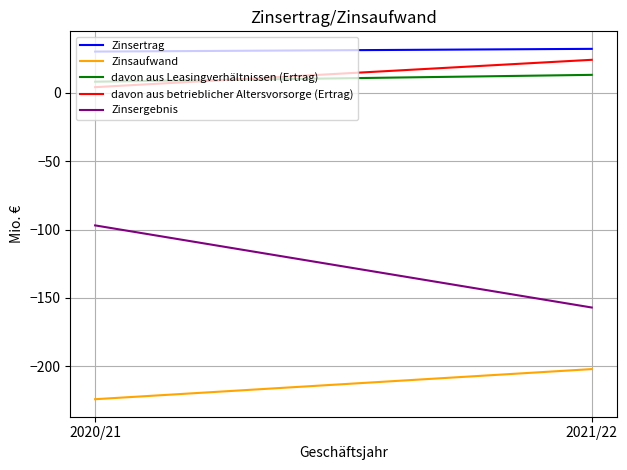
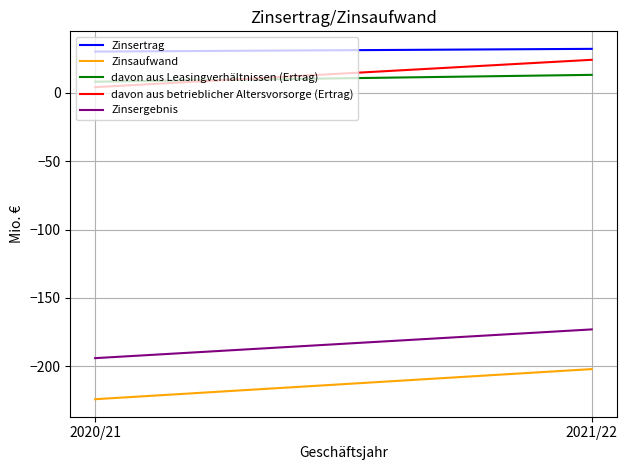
  {
    "Zinsertrag": {
      "2021/22": 32
    },
    "Zinsaufwand": {
      "2020/21": -224,
      "2021/22": -202
    },
    "davon aus Leasingverhältnissen (Ertrag)": {
      "2021/22": 13
    },
    "davon aus betrieblicher Altersvorsorge (Ertrag)": {
      "2021/22": 24
    },
    "Zinsergebnis": {
-     "2020/21": -97,
-     "2021/22": -157
+     "2020/21": -194,
+     "2021/22": -173
    }
  }
